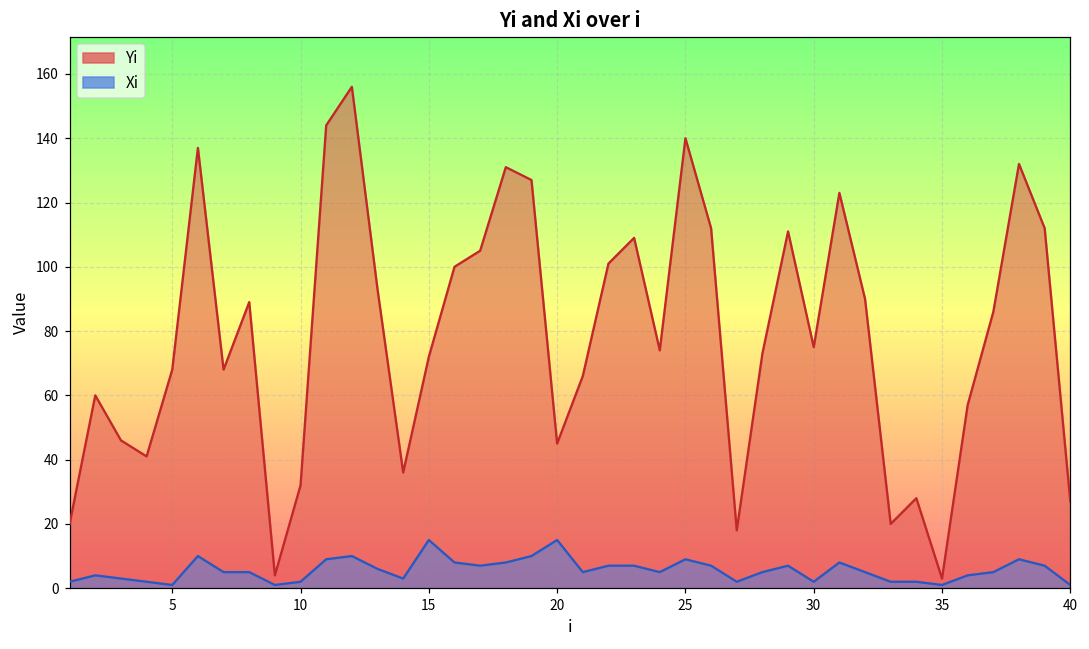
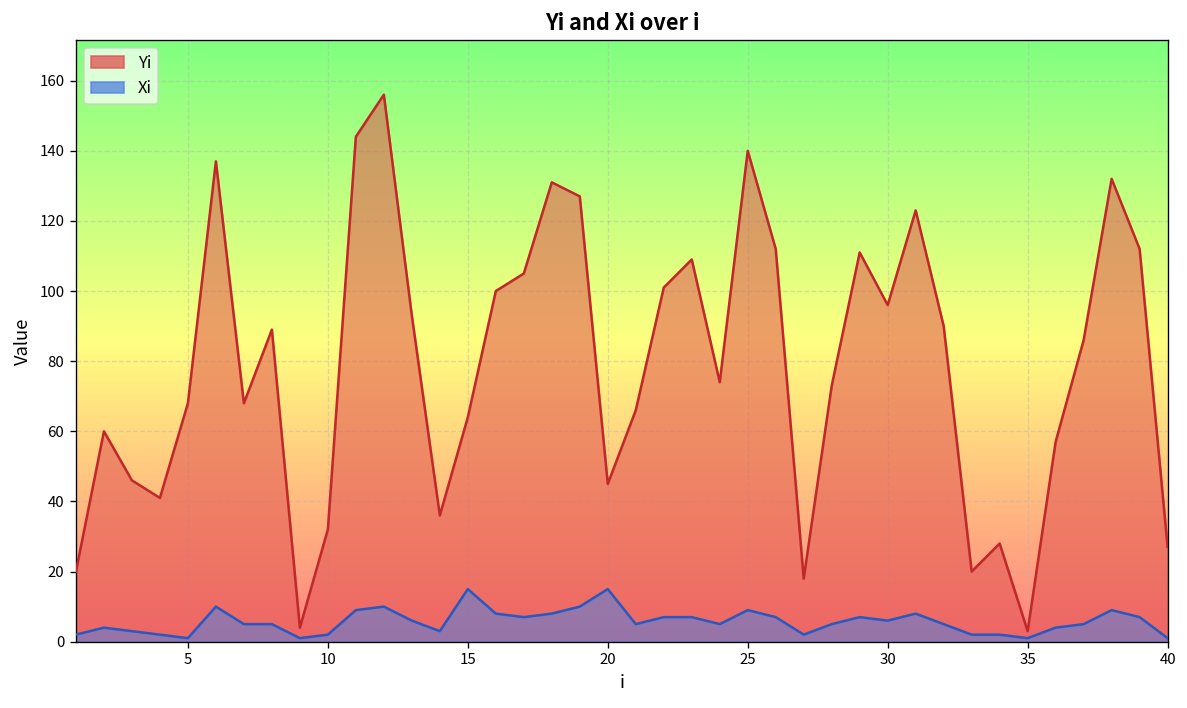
  {
    "Yi": {
      "5": 68,
      "10": 32,
-     "15": 72,
+     "15": 64,
      "20": 45,
      "25": 140,
-     "30": 75,
+     "30": 96,
      "35": 3,
      "40": 27
    },
    "Xi": {
      "5": 1,
      "10": 2,
      "15": 15,
      "20": 15,
      "25": 9,
-     "30": 2,
+     "30": 6,
      "35": 1,
      "40": 1
    }
  }
